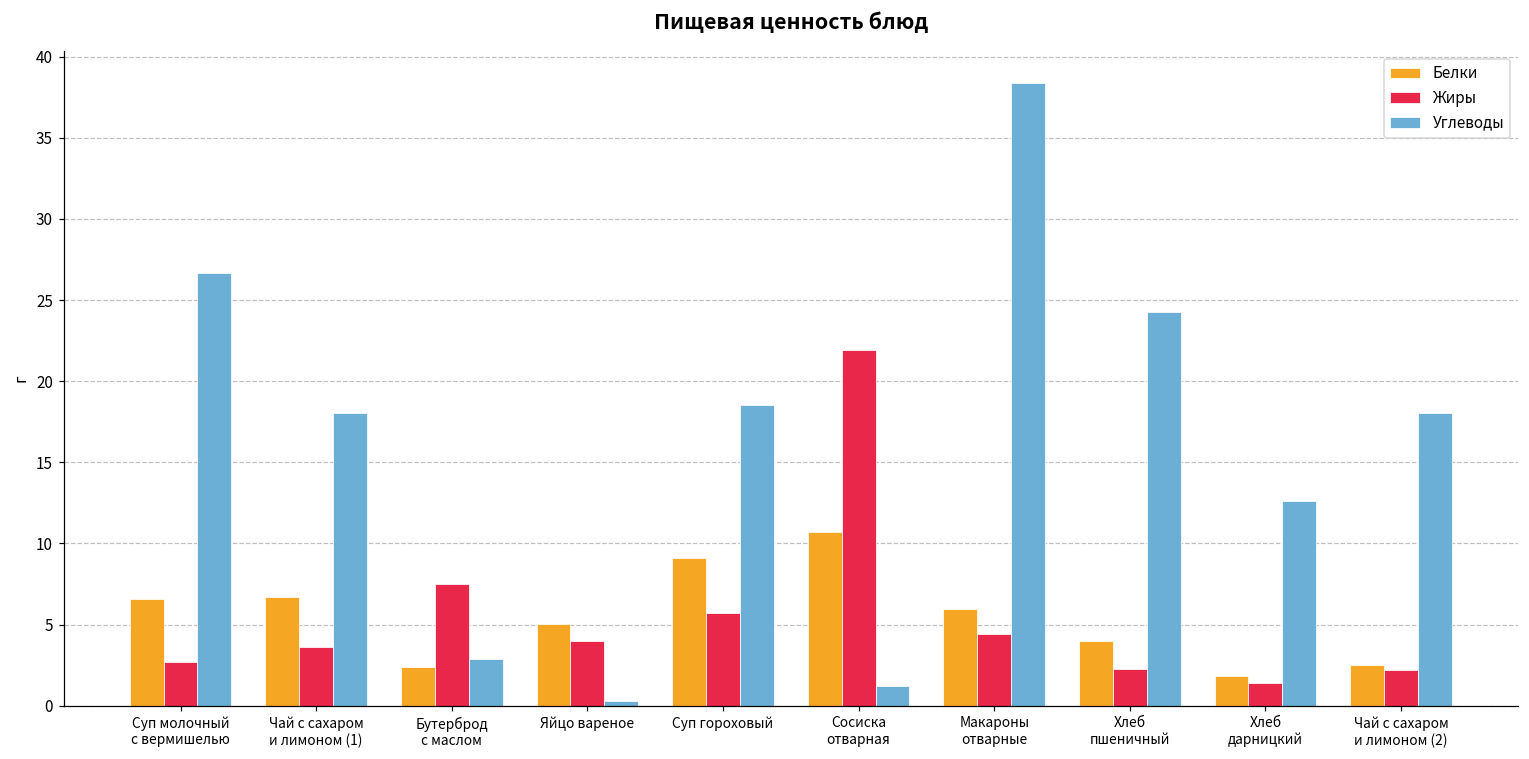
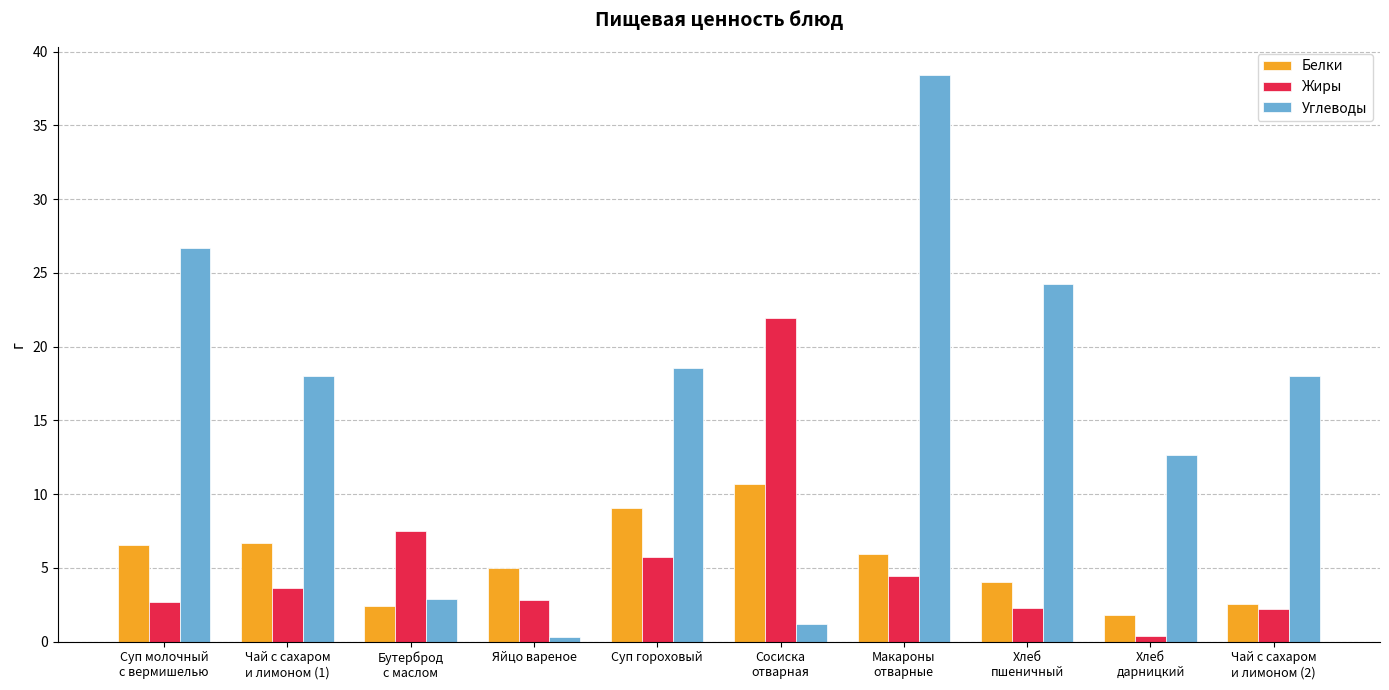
  {
    "Белки": {
      "Суп молочный с вермишелью": 6.6,
      "Чай с сахаром и лимоном (1)": 6.7,
      "Бутерброд с маслом": 2.4,
      "Яйцо вареное": 5.0,
      "Суп гороховый": 9.1,
      "Сосиска отварная": 10.7,
      "Макароны отварные": 5.9,
      "Хлеб пшеничный": 4.0,
      "Хлеб дарницкий": 1.8,
      "Чай с сахаром и лимоном (2)": 2.5
    },
    "Жиры": {
      "Суп молочный с вермишелью": 2.7,
      "Чай с сахаром и лимоном (1)": 3.6,
      "Бутерброд с маслом": 7.5,
-     "Яйцо вареное": 4.0,
+     "Яйцо вареное": 2.8,
      "Суп гороховый": 5.7,
      "Сосиска отварная": 22.0,
      "Макароны отварные": 4.4,
      "Хлеб пшеничный": 2.3,
-     "Хлеб дарницкий": 1.4,
+     "Хлеб дарницкий": 0.4,
      "Чай с сахаром и лимоном (2)": 2.2
    },
    "Углеводы": {
      "Суп молочный с вермишелью": 26.7,
      "Чай с сахаром и лимоном (1)": 18.0,
      "Бутерброд с маслом": 2.9,
      "Яйцо вареное": 0.3,
      "Суп гороховый": 18.6,
      "Сосиска отварная": 1.2,
      "Макароны отварные": 38.4,
      "Хлеб пшеничный": 24.3,
      "Хлеб дарницкий": 12.6,
      "Чай с сахаром и лимоном (2)": 18.0
    }
  }
